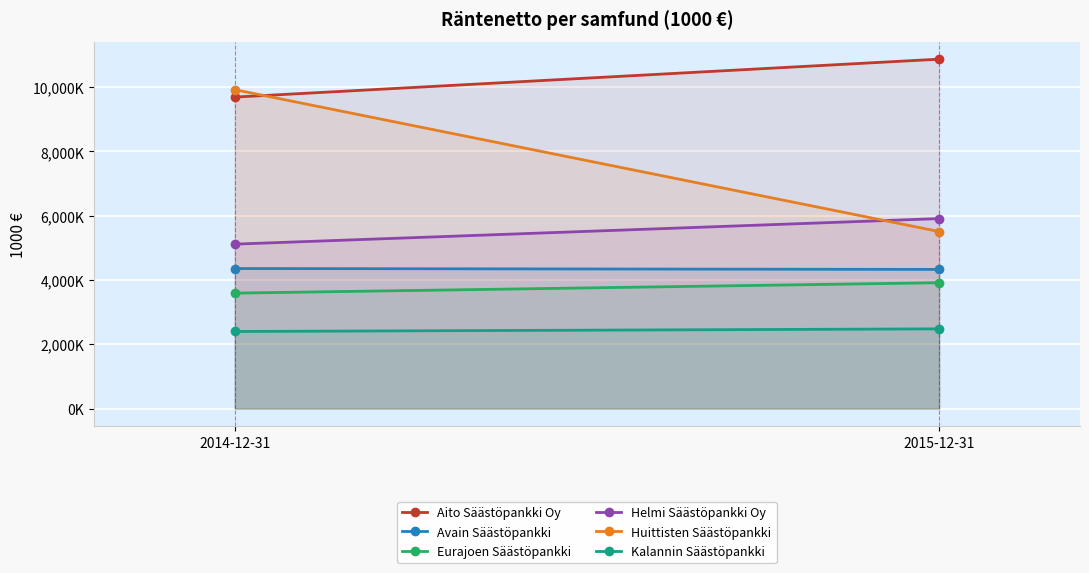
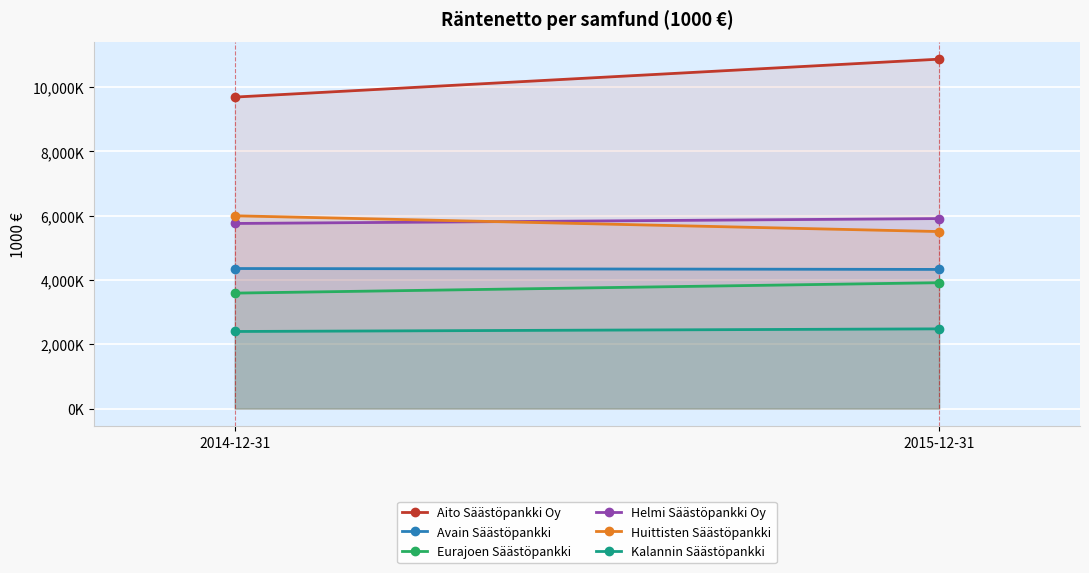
  {
    "Aito Säästöpankki Oy": {
      "2014-12-31": "9,700,000",
      "2015-12-31": "10,900,000"
    },
    "Avain Säästöpankki": {
      "2014-12-31": "4,400,000",
      "2015-12-31": "4,300,000"
    },
    "Helmi Säästöpankki Oy": {
-     "2014-12-31": "5,100,000",
+     "2014-12-31": "5,800,000",
      "2015-12-31": "5,900,000"
    },
    "Huittisten Säästöpankki": {
-     "2014-12-31": "9,900,000",
+     "2014-12-31": "6,000,000",
      "2015-12-31": "5,500,000"
    }
  }
